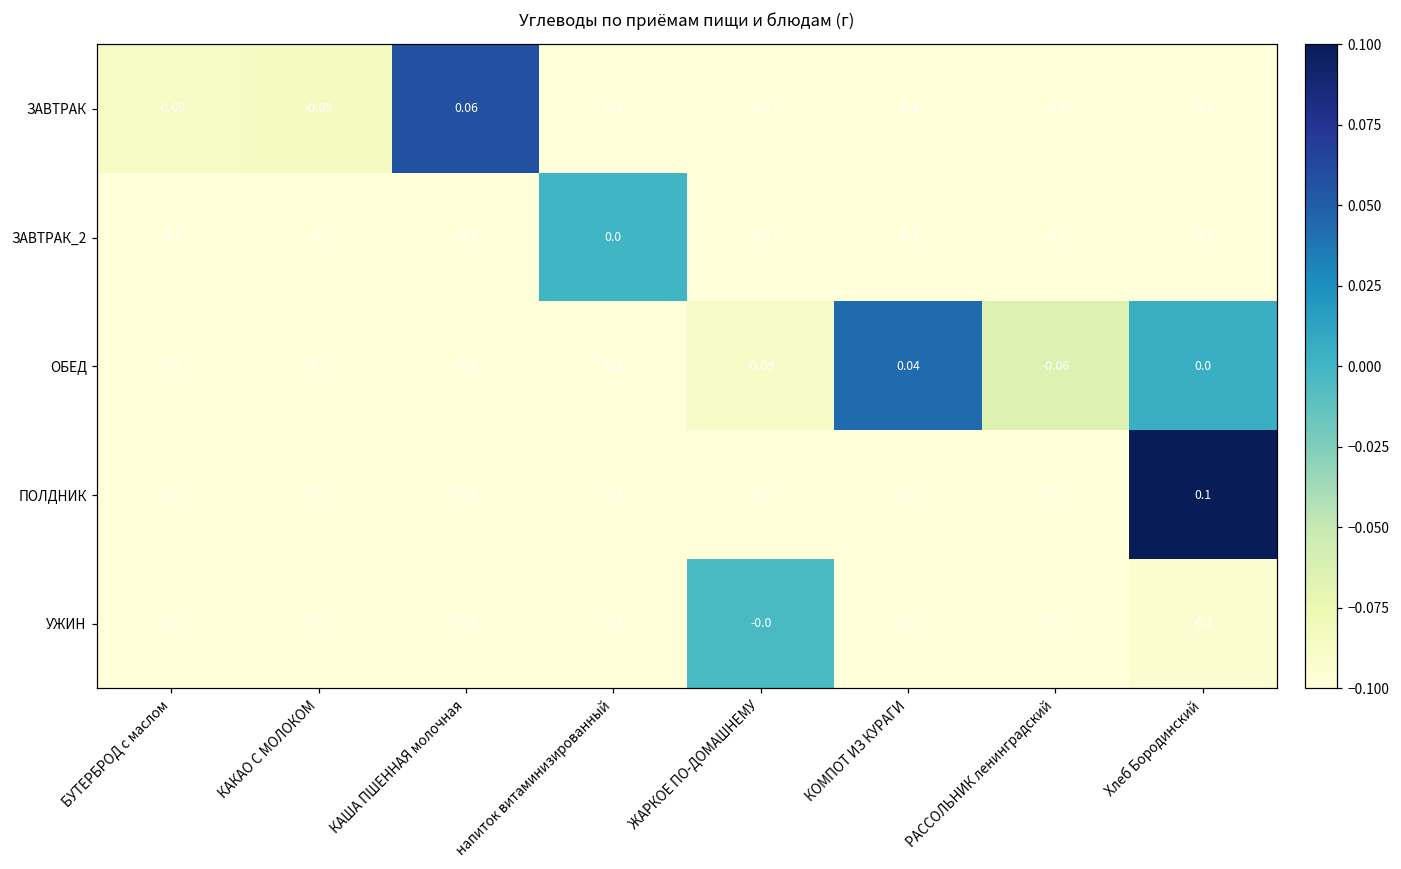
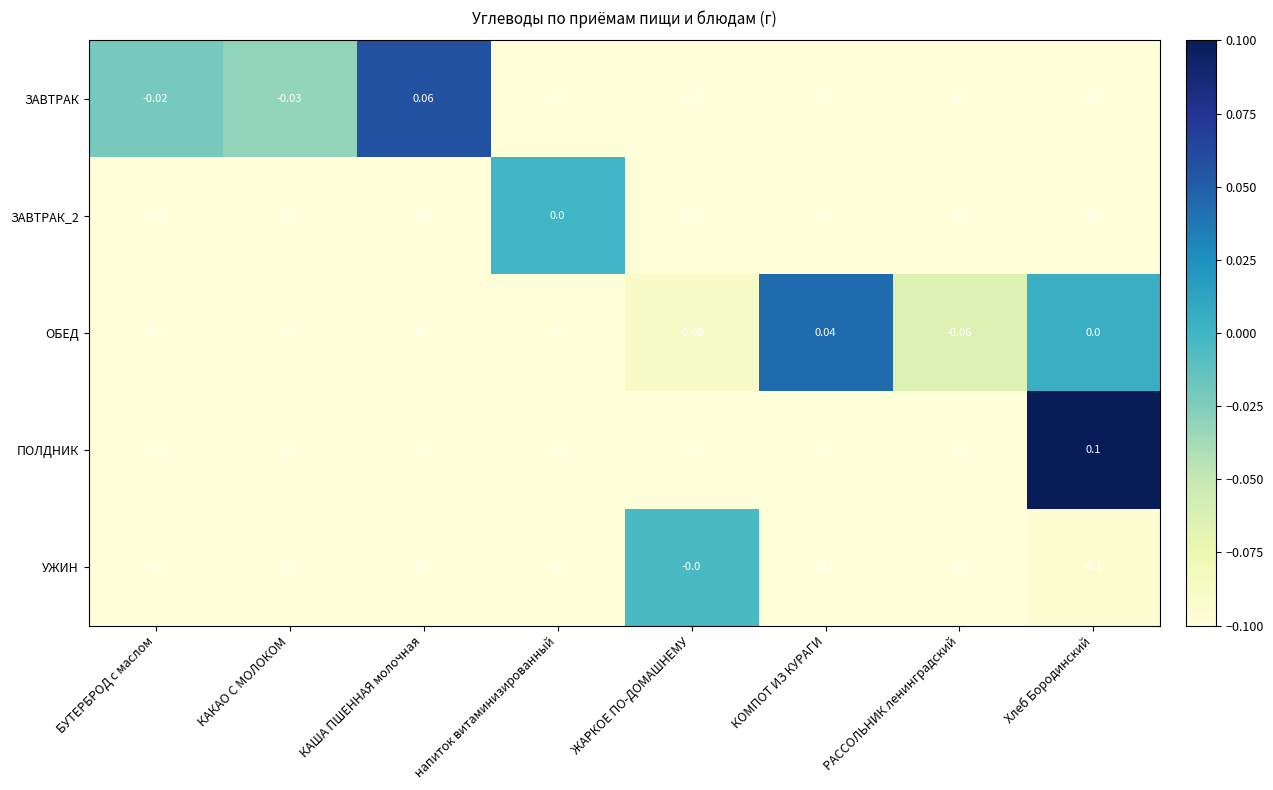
  {
    "ЗАВТРАК": {
-     "БУТЕРБРОД с маслом": -0.09,
-     "КАКАО С МОЛОКОМ": -0.09,
+     "БУТЕРБРОД с маслом": -0.02,
+     "КАКАО С МОЛОКОМ": -0.03,
      "КАША ПШЕННАЯ молочная": 0.06
    },
    "ЗАВТРАК_2": {
      "напиток витаминизированный": 0.0
    },
    "ОБЕД": {
      "ЖАРКОЕ ПО-ДОМАШНЕМУ": -0.09,
      "КОМПОТ ИЗ КУРАГИ": 0.04,
      "РАССОЛЬНИК ленинградский": -0.06,
      "Хлеб Бородинский": 0.0
    },
    "ПОЛДНИК": {
      "Хлеб Бородинский": 0.1
    },
    "УЖИН": {
      "ЖАРКОЕ ПО-ДОМАШНЕМУ": -0.0
    }
  }
